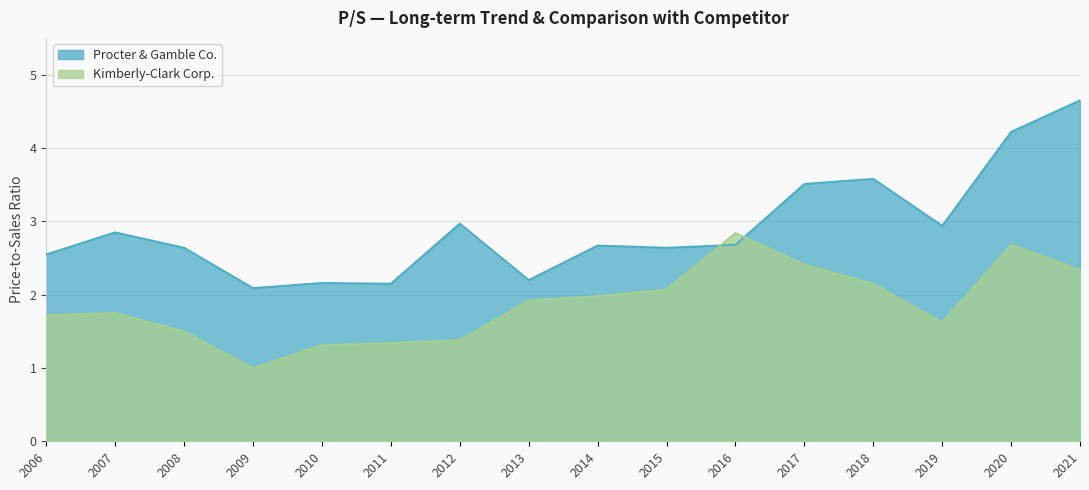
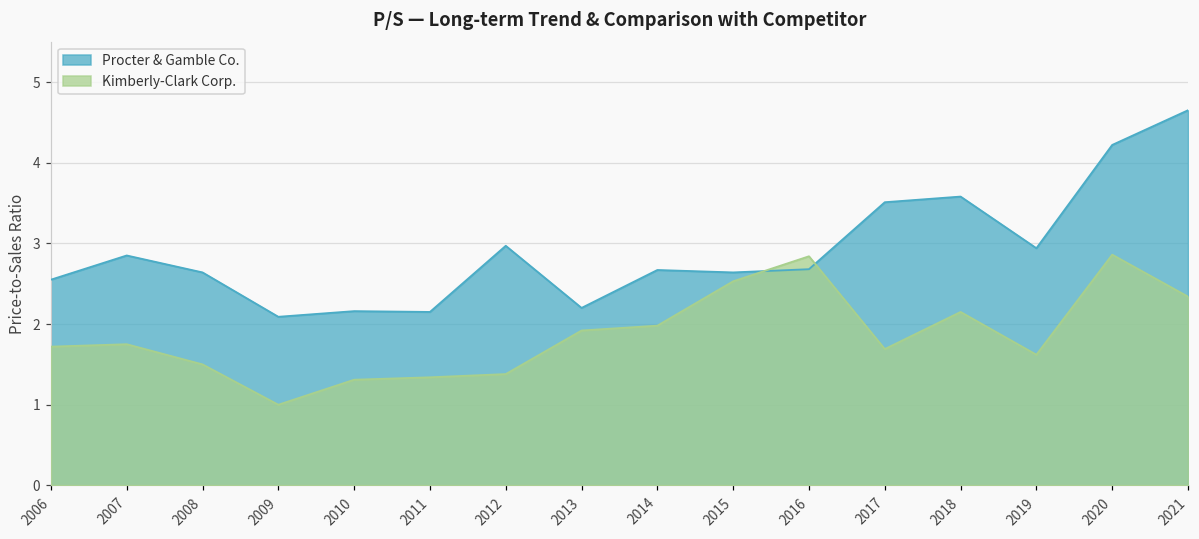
  {
    "Procter & Gamble Co.": {
      "2006": 2.6,
      "2007": 2.9,
      "2008": 2.6,
      "2009": 2.1,
      "2010": 2.2,
      "2011": 2.2,
      "2012": 3.0,
      "2013": 2.2,
      "2014": 2.7,
      "2015": 2.6,
      "2016": 2.7,
      "2017": 3.5,
      "2018": 3.6,
      "2019": 2.9,
      "2020": 4.2,
      "2021": 4.7
    },
    "Kimberly-Clark Corp.": {
      "2006": 1.7,
      "2007": 1.8,
      "2008": 1.5,
      "2009": 1.0,
      "2010": 1.3,
      "2011": 1.3,
      "2012": 1.4,
      "2013": 1.9,
      "2014": 2.0,
-     "2015": 2.1,
+     "2015": 2.5,
      "2016": 2.8,
-     "2017": 2.4,
+     "2017": 1.7,
      "2018": 2.2,
      "2019": 1.6,
-     "2020": 2.7,
+     "2020": 2.9,
      "2021": 2.3
    }
  }
